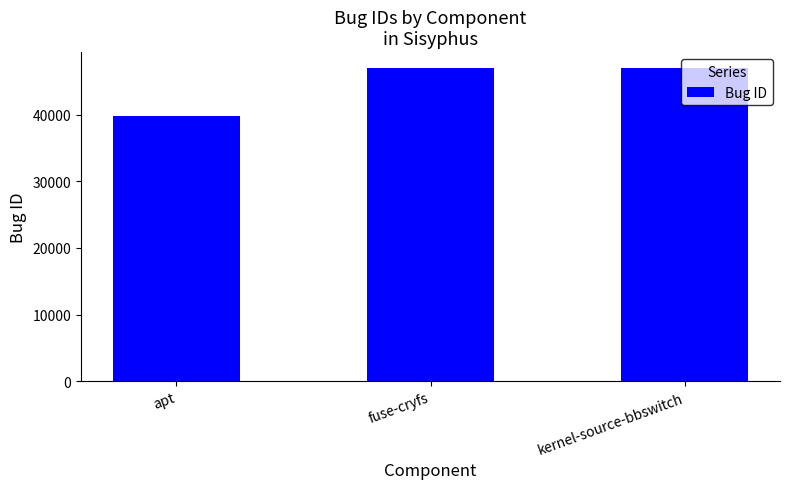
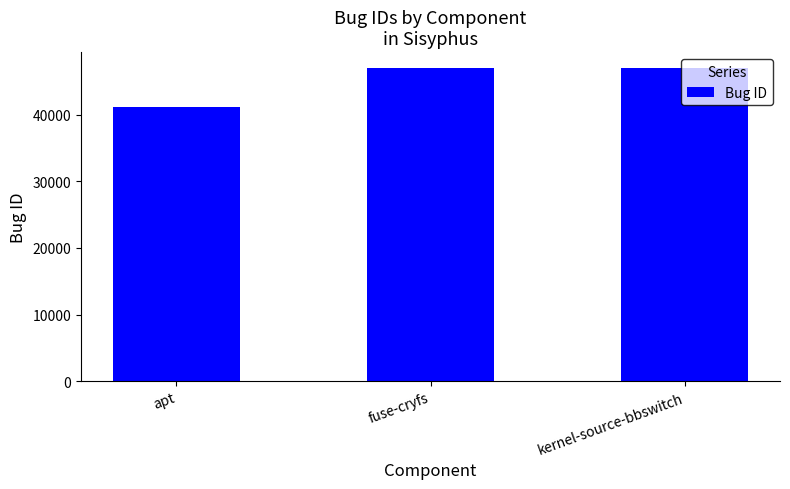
  {
-   "apt": 40000,
+   "apt": 41000,
    "fuse-cryfs": 47000
  }
